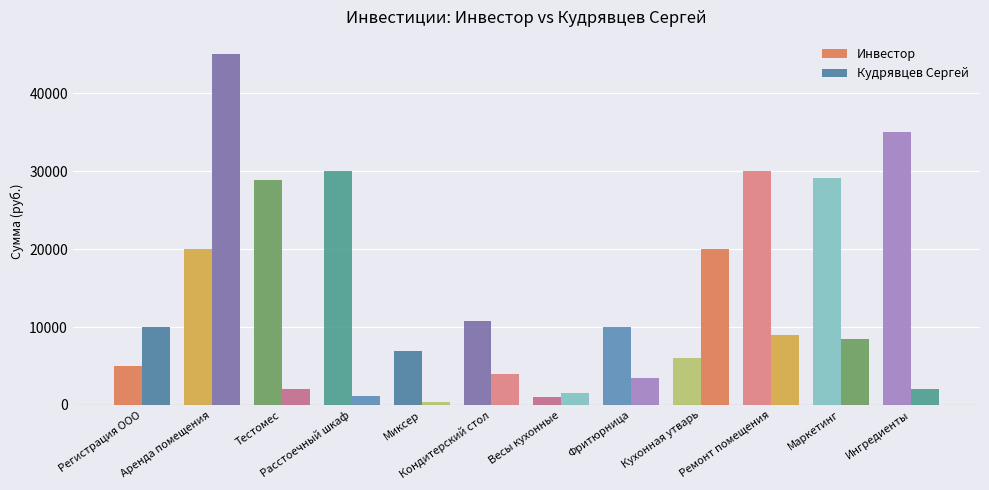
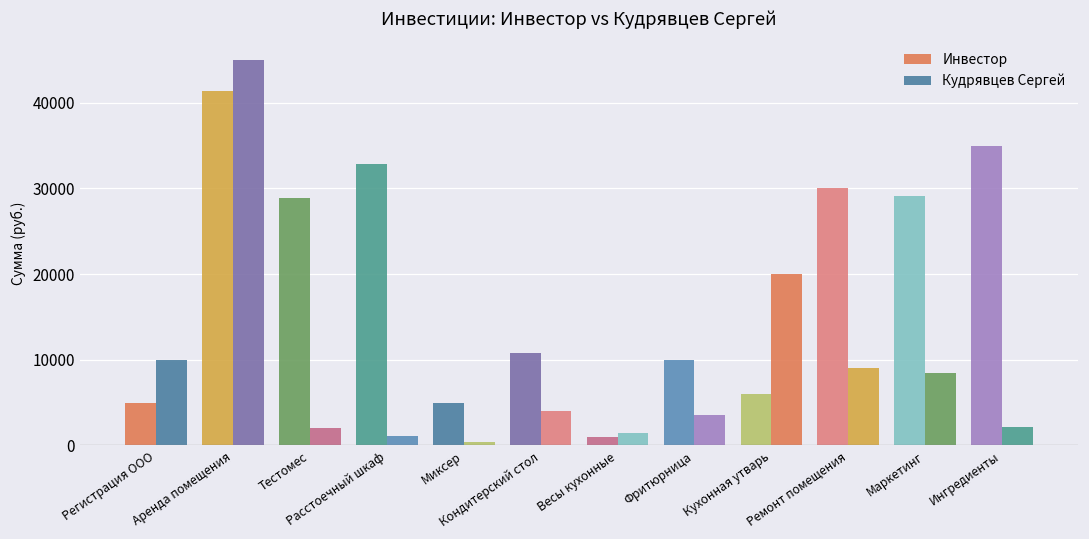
  {
    "Инвестор": {
      "Регистрация ООО": 5000,
-     "Аренда помещения": 20000,
+     "Аренда помещения": 41000,
      "Тестомес": 29000,
-     "Расстоечный шкаф": 30000,
-     "Миксер": 7000,
+     "Расстоечный шкаф": 33000,
+     "Миксер": 5000,
      "Кондитерский стол": 11000,
      "Весы кухонные": 1000,
      "Фритюрница": 10000,
      "Кухонная утварь": 6000,
      "Ремонт помещения": 30000,
      "Маркетинг": 29000,
      "Ингредиенты": 35000
    },
    "Кудрявцев Сергей": {
      "Регистрация ООО": 10000,
      "Аренда помещения": 45000,
      "Тестомес": 2000,
      "Расстоечный шкаф": 1000,
      "Миксер": 0,
      "Кондитерский стол": 4000,
      "Весы кухонные": 2000,
      "Фритюрница": 4000,
      "Кухонная утварь": 20000,
      "Ремонт помещения": 9000,
      "Маркетинг": 9000,
      "Ингредиенты": 2000
    }
  }
